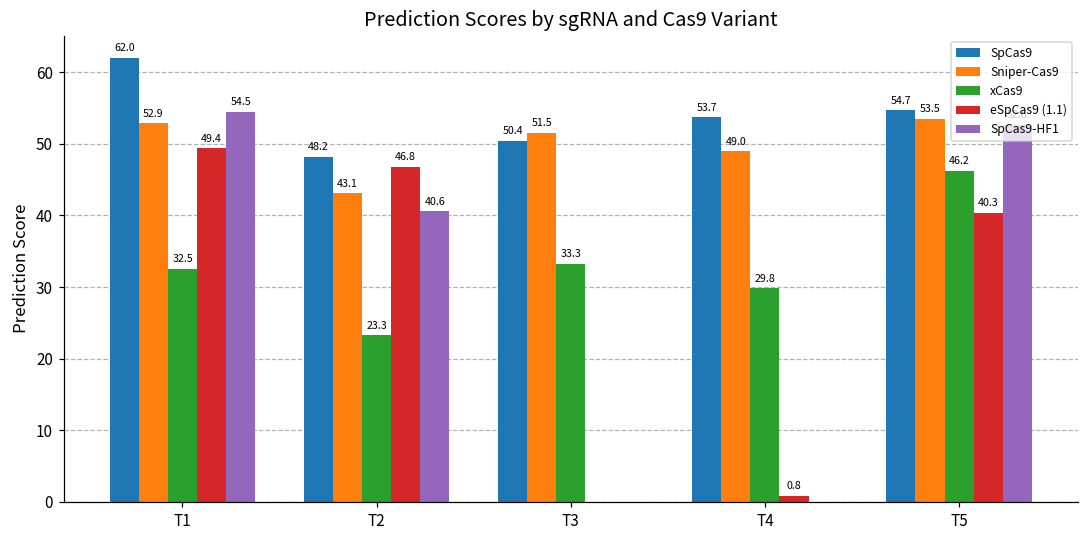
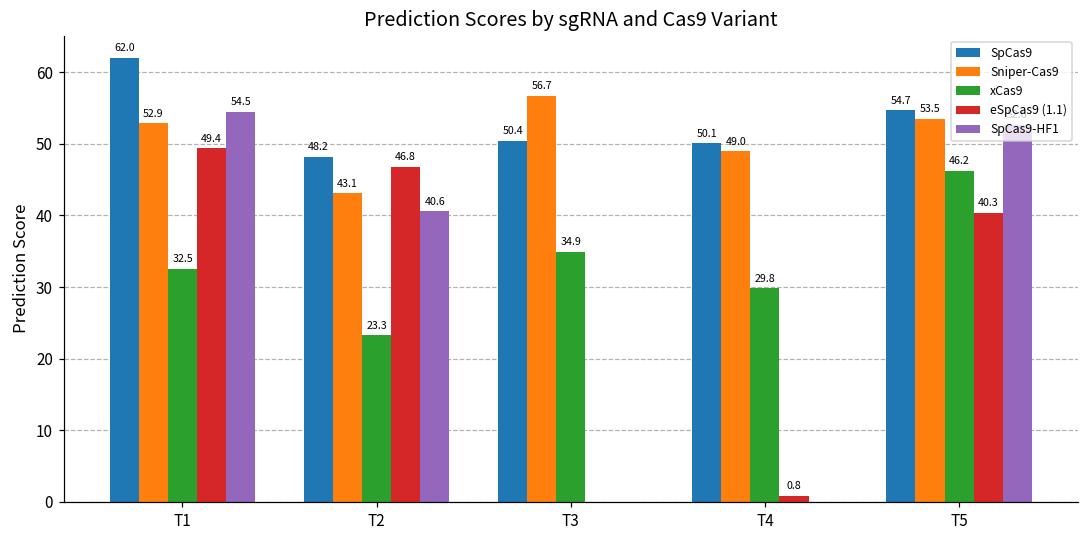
  {
    "SpCas9": {
      "T1": 62.0,
      "T2": 48.2,
      "T3": 50.4,
-     "T4": 53.7,
+     "T4": 50.1,
      "T5": 54.7
    },
    "Sniper-Cas9": {
      "T1": 52.9,
      "T2": 43.1,
-     "T3": 51.5,
+     "T3": 56.7,
      "T4": 49.0,
      "T5": 53.5
    },
    "xCas9": {
      "T1": 32.5,
      "T2": 23.3,
-     "T3": 33.3,
+     "T3": 34.9,
      "T4": 29.8,
      "T5": 46.2
    },
    "eSpCas9 (1.1)": {
      "T1": 49.4,
      "T2": 46.8,
      "T4": 0.8,
      "T5": 40.3
    },
    "SpCas9-HF1": {
      "T1": 54.5,
      "T2": 40.6
    }
  }
